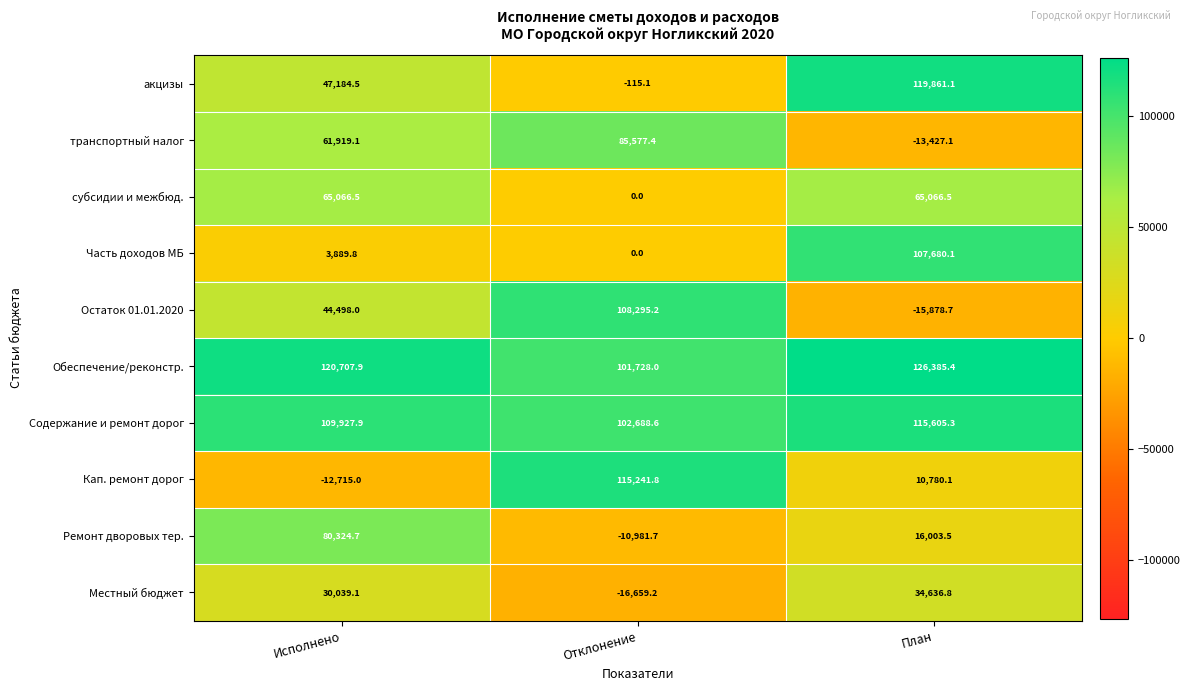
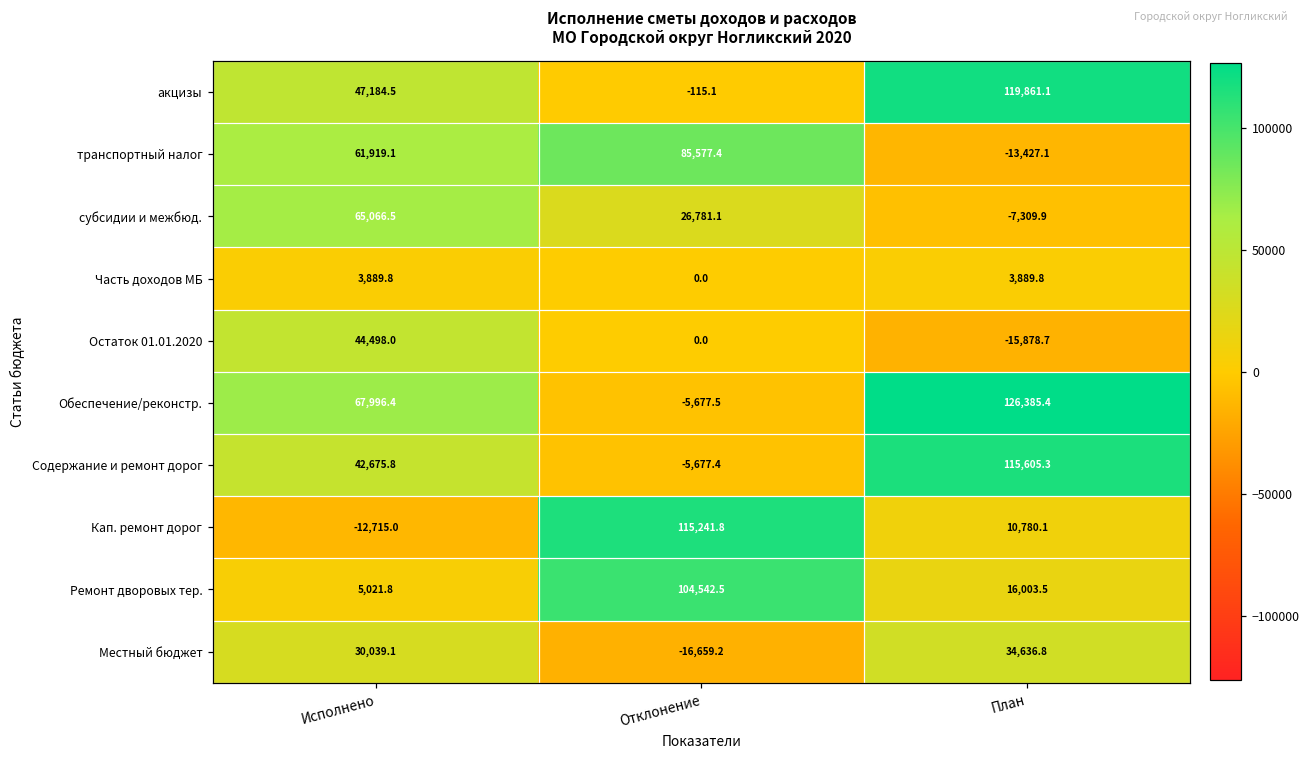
  {
    "акцизы": {
      "Исполнено": "47,184.5",
      "Отклонение": "-115.1",
      "План": "119,861.1"
    },
    "транспортный налог": {
      "Исполнено": "61,919.1",
      "Отклонение": "85,577.4",
      "План": "-13,427.1"
    },
    "субсидии и межбюд.": {
      "Исполнено": "65,066.5",
-     "Отклонение": "0.0",
-     "План": "65,066.5"
+     "Отклонение": "26,781.1",
+     "План": "-7,309.9"
    },
    "Часть доходов МБ": {
      "Исполнено": "3,889.8",
      "Отклонение": "0.0",
-     "План": "107,680.1"
+     "План": "3,889.8"
    },
    "Остаток 01.01.2020": {
      "Исполнено": "44,498.0",
-     "Отклонение": "108,295.2",
+     "Отклонение": "0.0",
      "План": "-15,878.7"
    },
    "Обеспечение/реконстр.": {
-     "Исполнено": "120,707.9",
-     "Отклонение": "101,728.0",
+     "Исполнено": "67,996.4",
+     "Отклонение": "-5,677.5",
      "План": "126,385.4"
    },
    "Содержание и ремонт дорог": {
-     "Исполнено": "109,927.9",
-     "Отклонение": "102,688.6",
+     "Исполнено": "42,675.8",
+     "Отклонение": "-5,677.4",
      "План": "115,605.3"
    },
    "Кап. ремонт дорог": {
      "Исполнено": "-12,715.0",
      "Отклонение": "115,241.8",
      "План": "10,780.1"
    },
    "Ремонт дворовых тер.": {
-     "Исполнено": "80,324.7",
-     "Отклонение": "-10,981.7",
+     "Исполнено": "5,021.8",
+     "Отклонение": "104,542.5",
      "План": "16,003.5"
    },
    "Местный бюджет": {
      "Исполнено": "30,039.1",
      "Отклонение": "-16,659.2",
      "План": "34,636.8"
    }
  }
